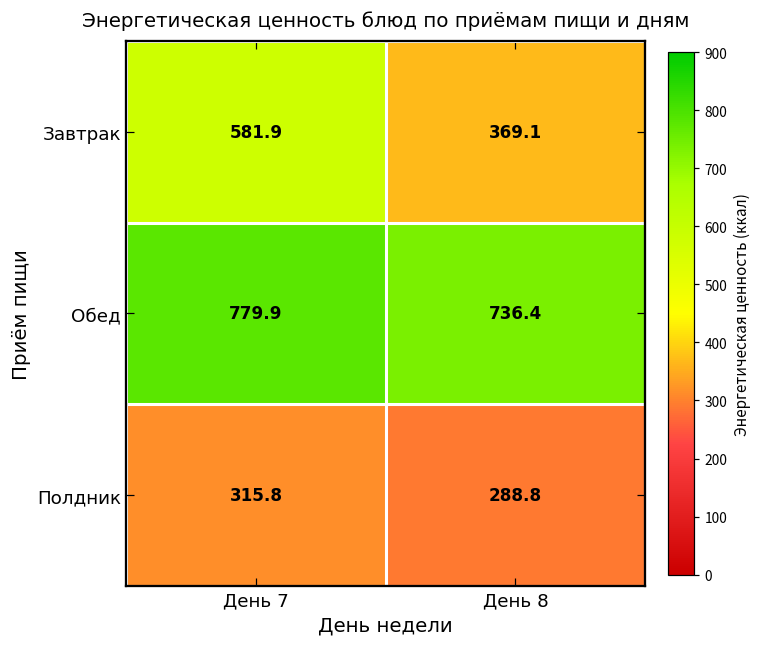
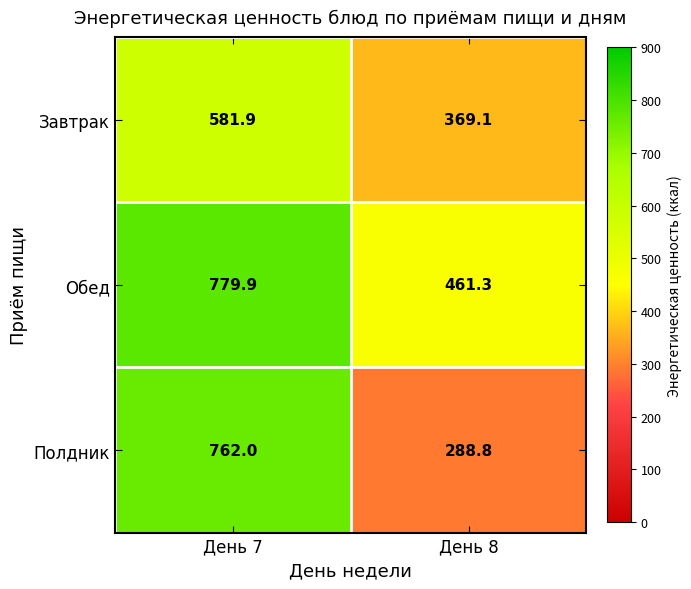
  {
    "Завтрак": {
      "День 7": 581.9,
      "День 8": 369.1
    },
    "Обед": {
      "День 7": 779.9,
-     "День 8": 736.4
+     "День 8": 461.3
    },
    "Полдник": {
-     "День 7": 315.8,
+     "День 7": 762.0,
      "День 8": 288.8
    }
  }
